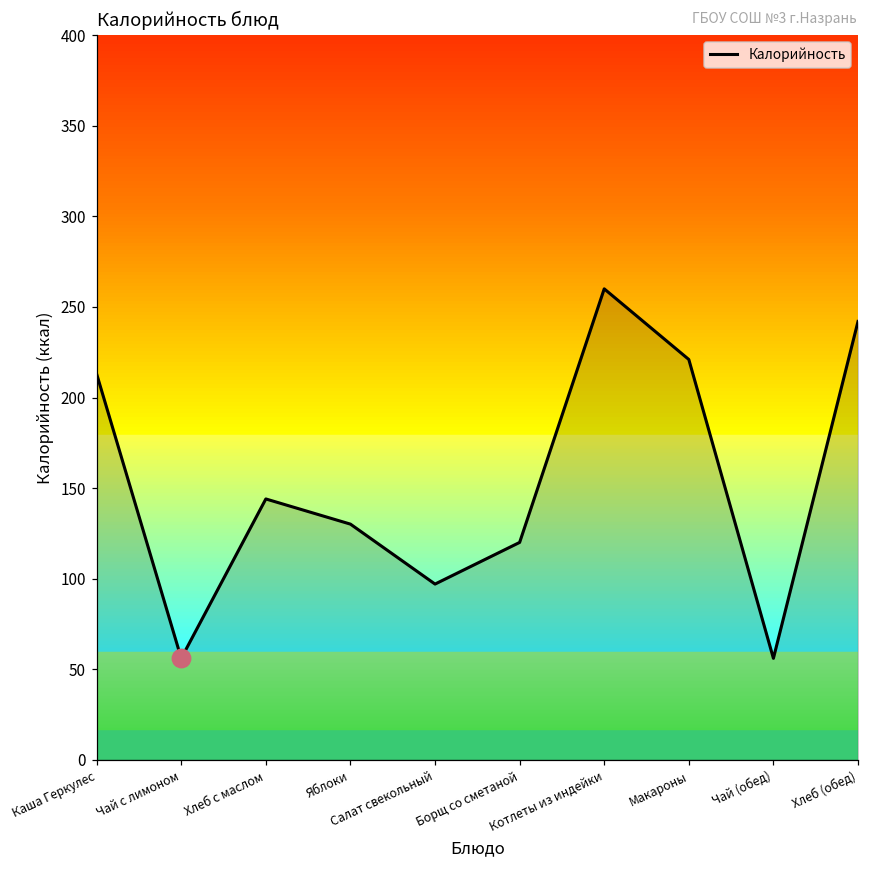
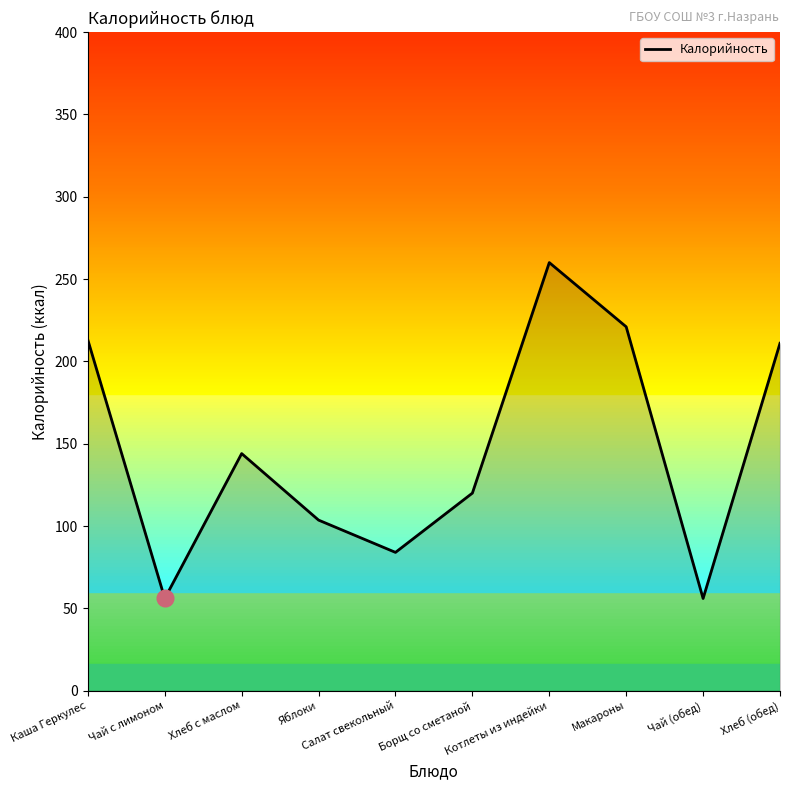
  {
    "Калорийность": {
      "Каша Геркулес": 213,
      "Хлеб с маслом": 144,
-     "Яблоки": 130,
-     "Салат свекольный": 97,
+     "Яблоки": 104,
+     "Салат свекольный": 84,
      "Борщ со сметаной": 120,
      "Котлеты из индейки": 260,
      "Макароны": 221,
      "Чай (обед)": 56,
-     "Хлеб (обед)": 242
+     "Хлеб (обед)": 211
    }
  }
